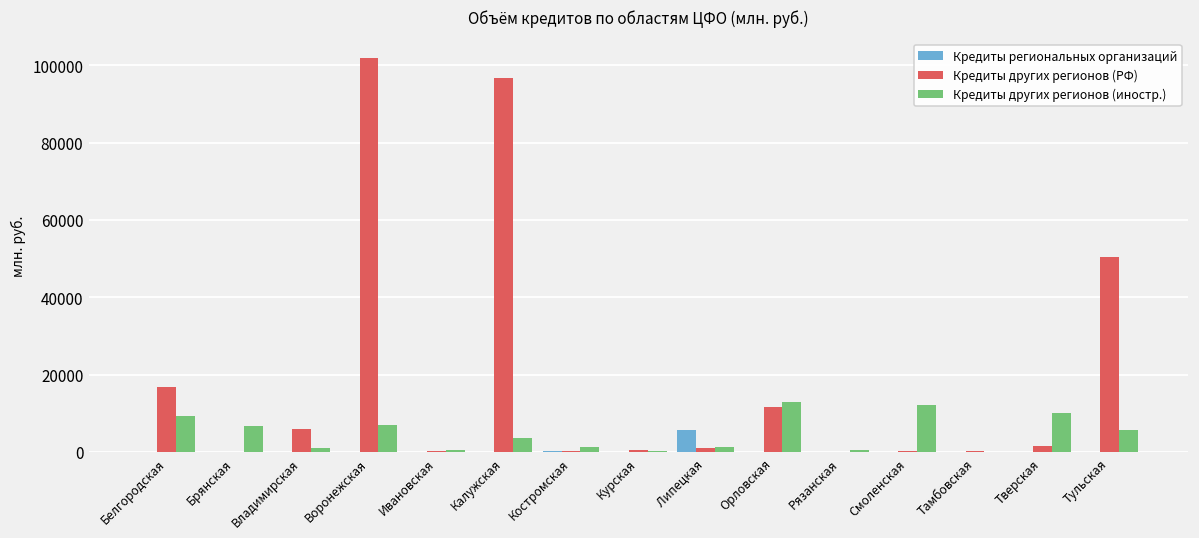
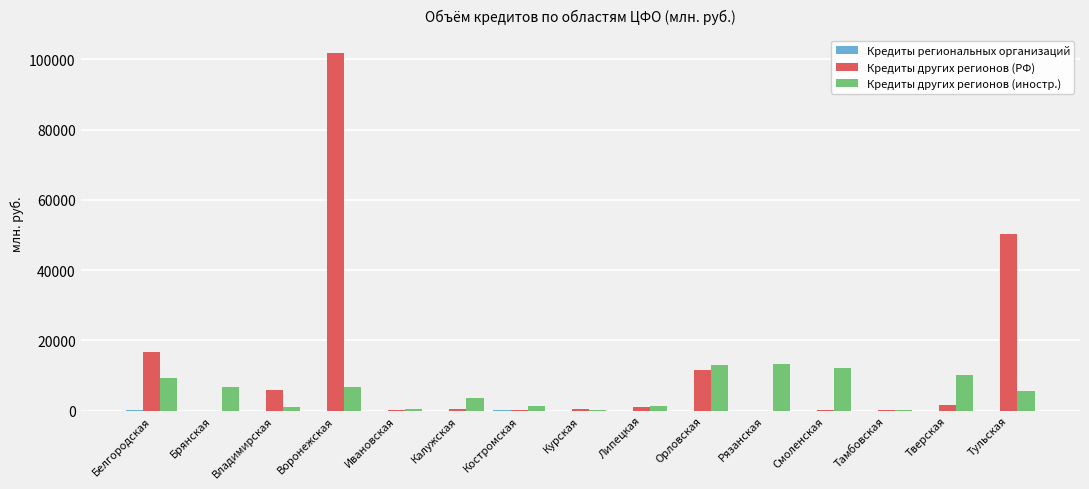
  {
    "Кредиты региональных организаций": {
      "Брянская": 0,
      "Владимирская": 0,
      "Воронежская": 0,
      "Ивановская": 0,
      "Калужская": 0,
      "Курская": 0,
-     "Липецкая": 6000,
+     "Липецкая": 0,
      "Орловская": 0,
      "Рязанская": 0,
      "Смоленская": 0,
      "Тамбовская": 0,
      "Тверская": 0,
      "Тульская": 0
    },
    "Кредиты других регионов (РФ)": {
      "Белгородская": 17000,
      "Владимирская": 6000,
      "Воронежская": 102000,
-     "Калужская": 97000,
+     "Калужская": 0,
      "Липецкая": 1000,
      "Орловская": 12000,
      "Тверская": 1000,
      "Тульская": 50000
    },
    "Кредиты других регионов (иностр.)": {
      "Белгородская": 9000,
      "Брянская": 7000,
      "Владимирская": 1000,
      "Воронежская": 7000,
      "Калужская": 4000,
      "Костромская": 1000,
      "Липецкая": 1000,
      "Орловская": 13000,
-     "Рязанская": 0,
+     "Рязанская": 13000,
      "Смоленская": 12000,
      "Тверская": 10000,
      "Тульская": 6000
    }
  }
